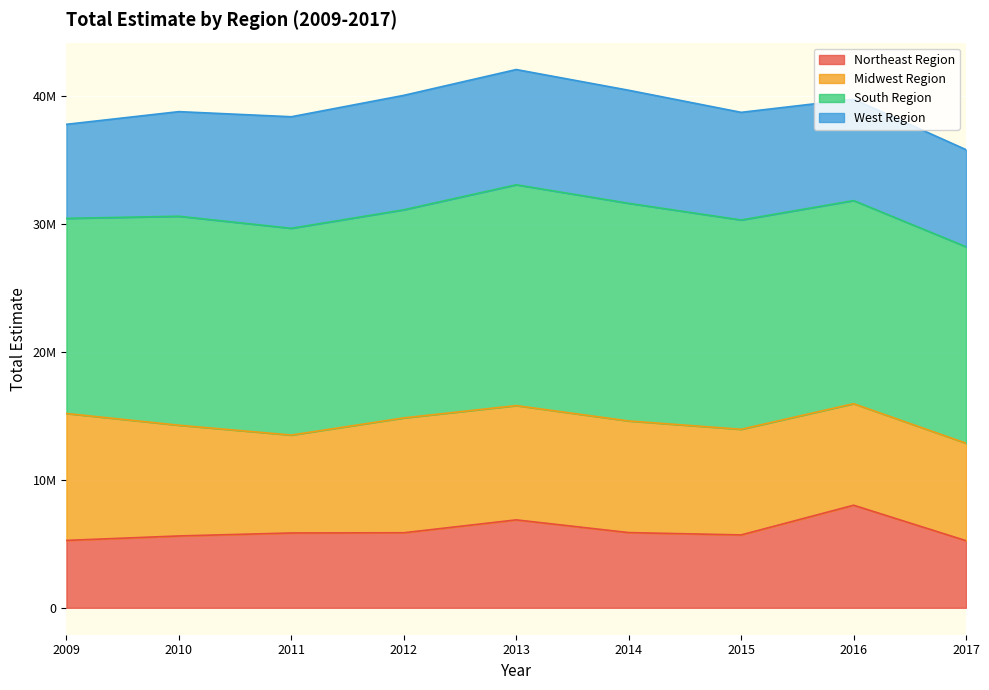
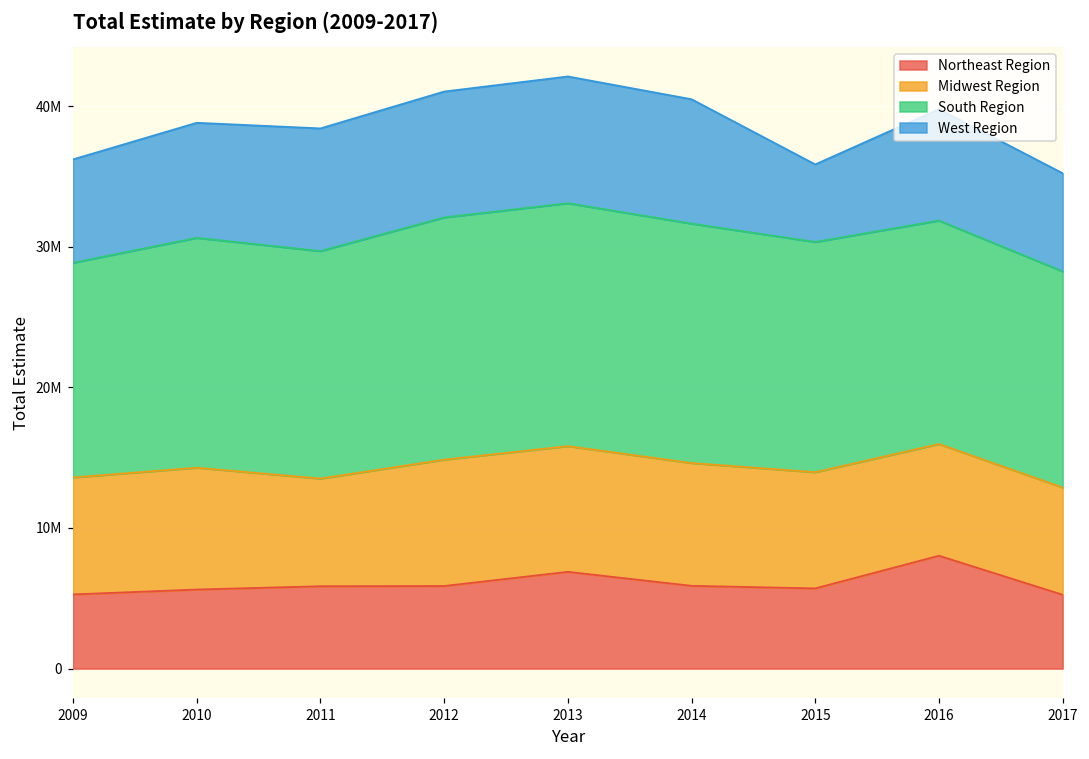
  {
    "Northeast Region": {
      "2009": 5300000,
      "2010": 5600000,
      "2011": 5900000,
      "2012": 5900000,
      "2013": 6900000,
      "2014": 5900000,
      "2015": 5700000,
      "2016": 8000000,
      "2017": 5200000
    },
    "Midwest Region": {
-     "2009": 9900000,
+     "2009": 8300000,
      "2010": 8700000,
      "2011": 7700000,
      "2012": 9000000,
      "2013": 8900000,
      "2014": 8700000,
      "2015": 8300000,
      "2016": 7900000,
      "2017": 7600000
    },
    "South Region": {
      "2009": 15300000,
      "2010": 16300000,
      "2011": 16200000,
-     "2012": 16300000,
+     "2012": 17200000,
      "2013": 17300000,
      "2014": 17000000,
      "2015": 16400000,
      "2016": 15900000,
      "2017": 15400000
    },
    "West Region": {
      "2009": 7400000,
      "2010": 8200000,
      "2011": 8700000,
      "2012": 9000000,
      "2013": 9000000,
      "2014": 8800000,
-     "2015": 8400000,
-     "2017": 7600000
+     "2015": 5500000,
+     "2017": 7000000
    }
  }
